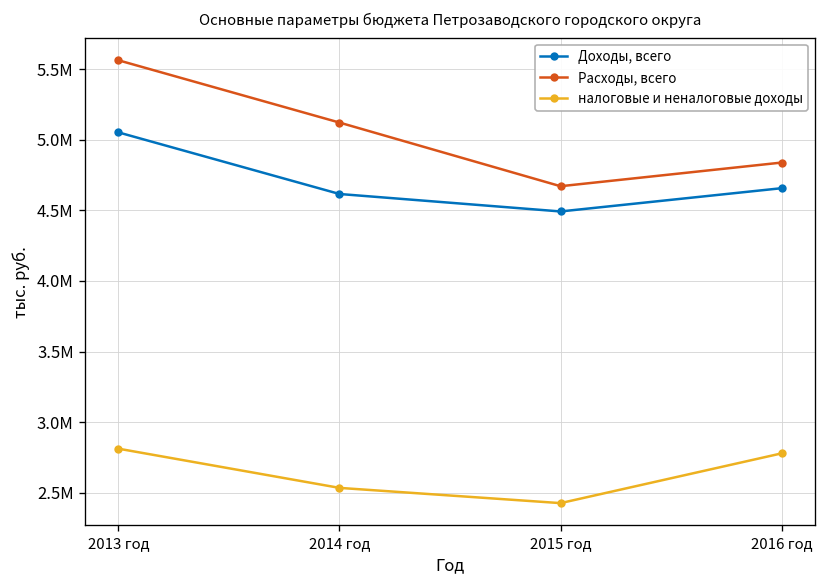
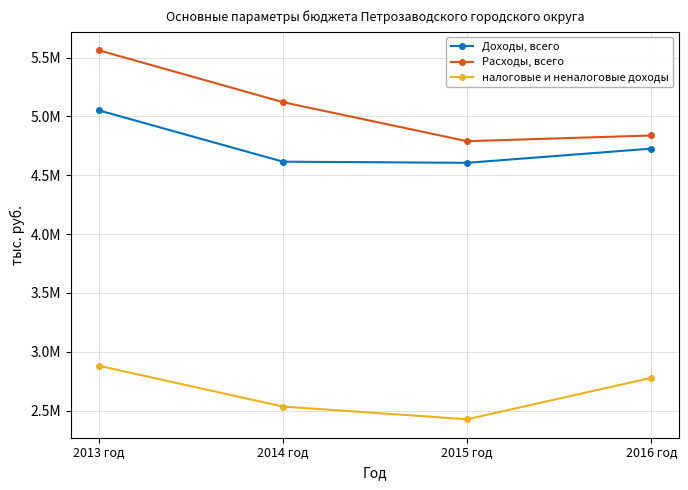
  {
    "Доходы, всего": {
      "2013 год": 5050000,
      "2014 год": 4620000,
-     "2015 год": 4490000,
-     "2016 год": 4660000
+     "2015 год": 4610000,
+     "2016 год": 4730000
    },
    "Расходы, всего": {
      "2013 год": 5560000,
      "2014 год": 5120000,
-     "2015 год": 4670000,
+     "2015 год": 4790000,
      "2016 год": 4840000
    },
    "налоговые и неналоговые доходы": {
-     "2013 год": 2810000,
+     "2013 год": 2880000,
      "2014 год": 2530000,
      "2015 год": 2430000,
      "2016 год": 2780000
    }
  }
